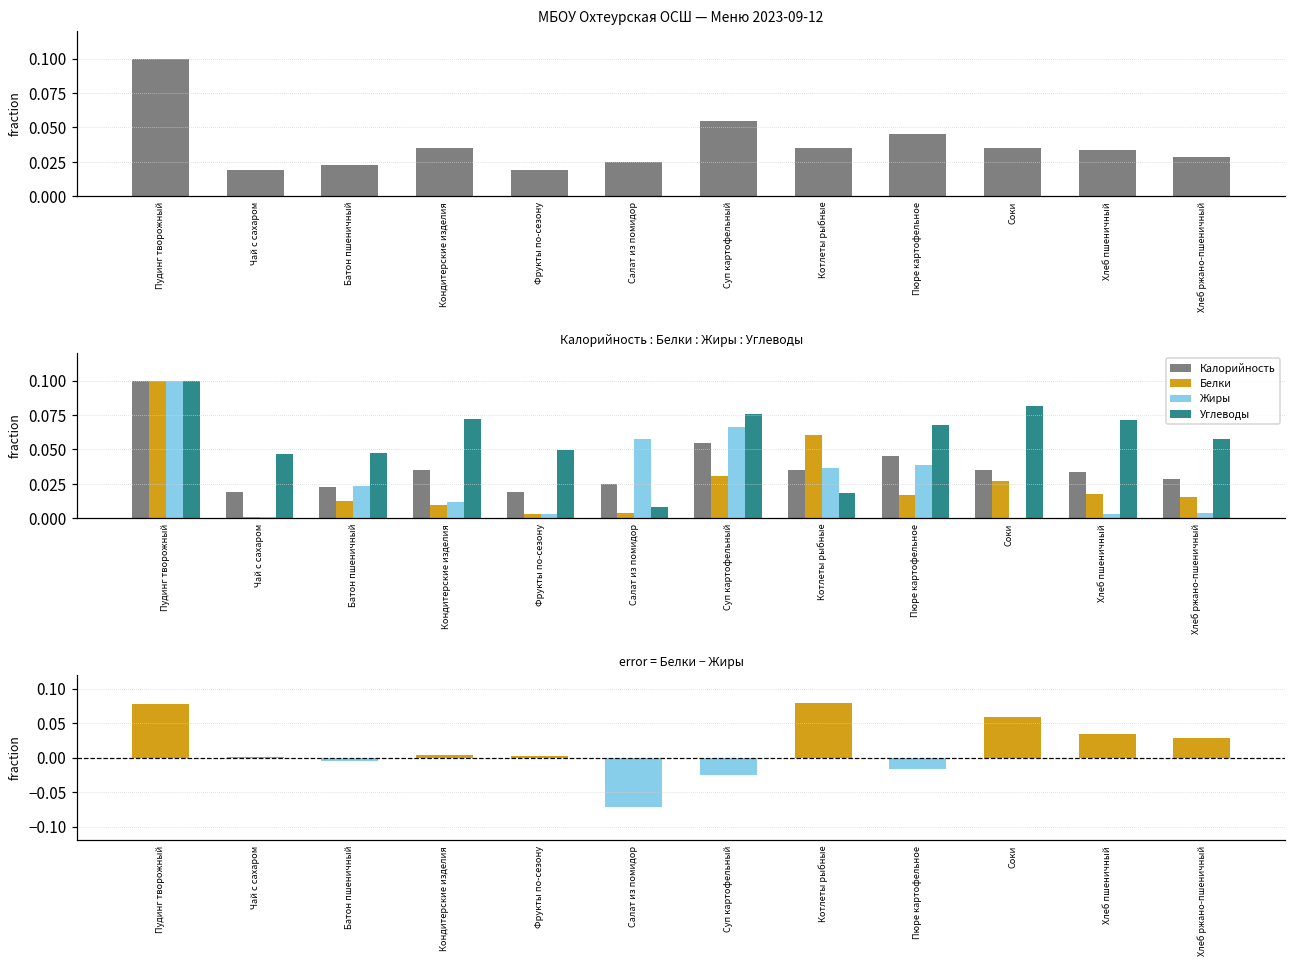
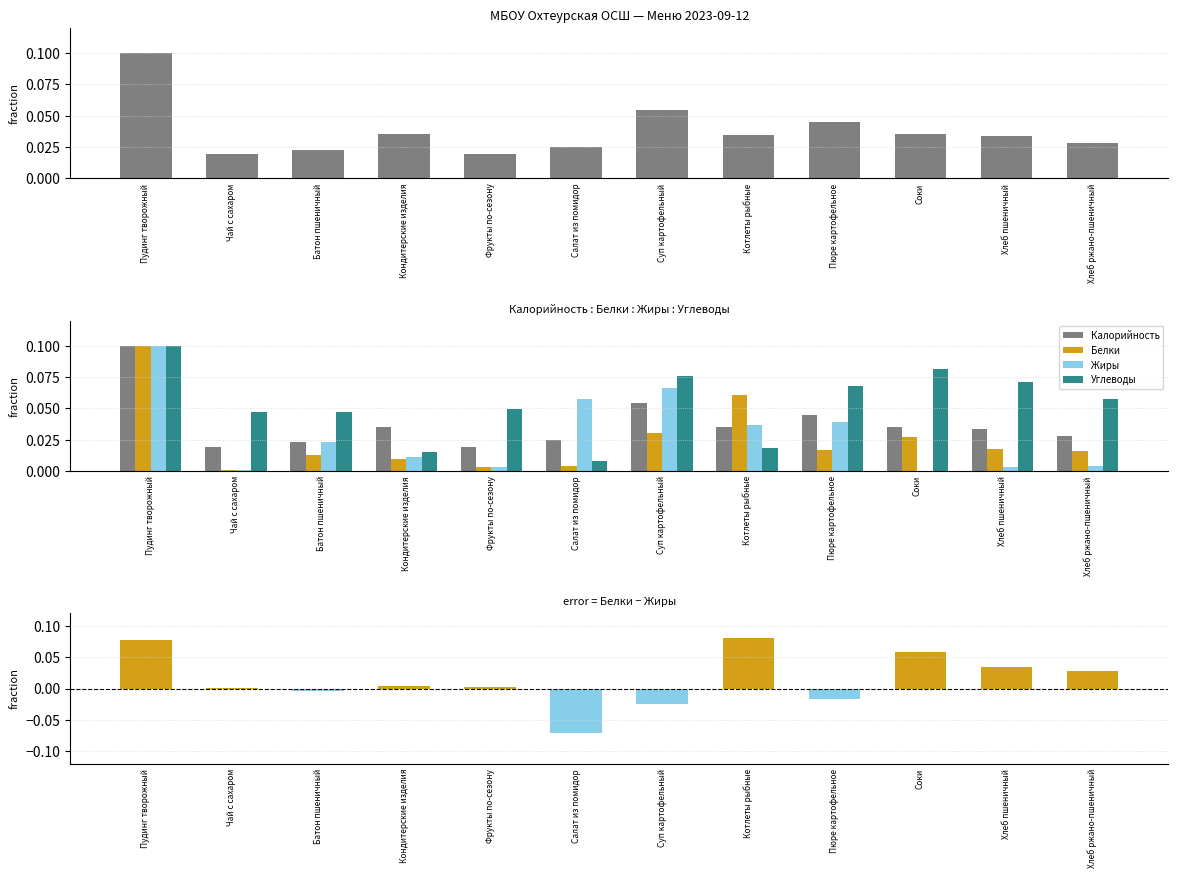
  {
    "МБОУ Охтеурская ОСШ — Меню 2023-09-12": {
      "Пудинг творожный": 0.100,
      "Чай с сахаром": 0.019,
      "Батон пшеничный": 0.023,
      "Кондитерские изделия": 0.035,
      "Фрукты по-сезону": 0.019,
      "Салат из помидор": 0.025,
      "Суп картофельный": 0.054,
      "Котлеты рыбные": 0.035,
      "Пюре картофельное": 0.045,
      "Соки": 0.035,
      "Хлеб пшеничный": 0.034,
      "Хлеб ржано-пшеничный": 0.028
    },
    "Калорийность : Белки : Жиры : Углеводы": {
      "Калорийность": {
        "Пудинг творожный": 0.100,
        "Чай с сахаром": 0.019,
        "Батон пшеничный": 0.023,
        "Кондитерские изделия": 0.035,
        "Фрукты по-сезону": 0.019,
        "Салат из помидор": 0.025,
        "Суп картофельный": 0.054,
        "Котлеты рыбные": 0.035,
        "Пюре картофельное": 0.045,
        "Соки": 0.035,
        "Хлеб пшеничный": 0.034,
        "Хлеб ржано-пшеничный": 0.028
      },
      "Белки": {
        "Пудинг творожный": 0.100,
        "Батон пшеничный": 0.013,
        "Кондитерские изделия": 0.009,
        "Фрукты по-сезону": 0.003,
        "Салат из помидор": 0.004,
        "Суп картофельный": 0.031,
        "Котлеты рыбные": 0.061,
        "Пюре картофельное": 0.017,
        "Соки": 0.027,
        "Хлеб пшеничный": 0.018,
        "Хлеб ржано-пшеничный": 0.016
      },
      "Жиры": {
        "Пудинг творожный": 0.100,
        "Батон пшеничный": 0.023,
        "Кондитерские изделия": 0.012,
        "Фрукты по-сезону": 0.003,
        "Салат из помидор": 0.058,
        "Суп картофельный": 0.066,
        "Котлеты рыбные": 0.036,
        "Пюре картофельное": 0.039,
        "Соки": 0.000,
        "Хлеб пшеничный": 0.003,
        "Хлеб ржано-пшеничный": 0.004
      },
      "Углеводы": {
        "Пудинг творожный": 0.100,
        "Чай с сахаром": 0.047,
        "Батон пшеничный": 0.047,
-       "Кондитерские изделия": 0.072,
+       "Кондитерские изделия": 0.015,
        "Фрукты по-сезону": 0.050,
        "Салат из помидор": 0.008,
        "Суп картофельный": 0.076,
        "Котлеты рыбные": 0.018,
        "Пюре картофельное": 0.068,
        "Соки": 0.082,
        "Хлеб пшеничный": 0.071,
        "Хлеб ржано-пшеничный": 0.057
      }
    },
    "error = Белки − Жиры": {
      "Пудинг творожный": 0.08,
      "Батон пшеничный": 0.00,
      "Кондитерские изделия": 0.00,
      "Салат из помидор": -0.07,
      "Суп картофельный": -0.02,
      "Котлеты рыбные": 0.08,
      "Пюре картофельное": -0.02,
      "Соки": 0.06,
      "Хлеб пшеничный": 0.03,
      "Хлеб ржано-пшеничный": 0.03
    }
  }
